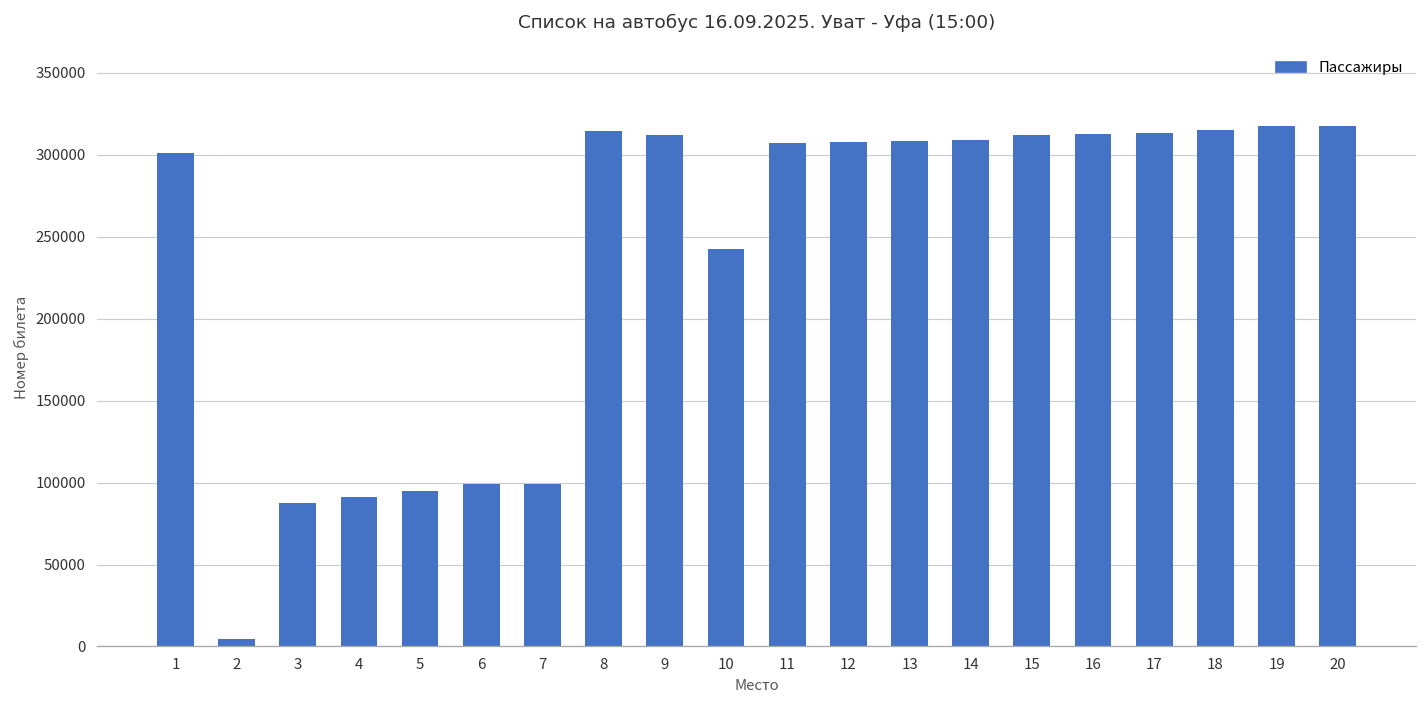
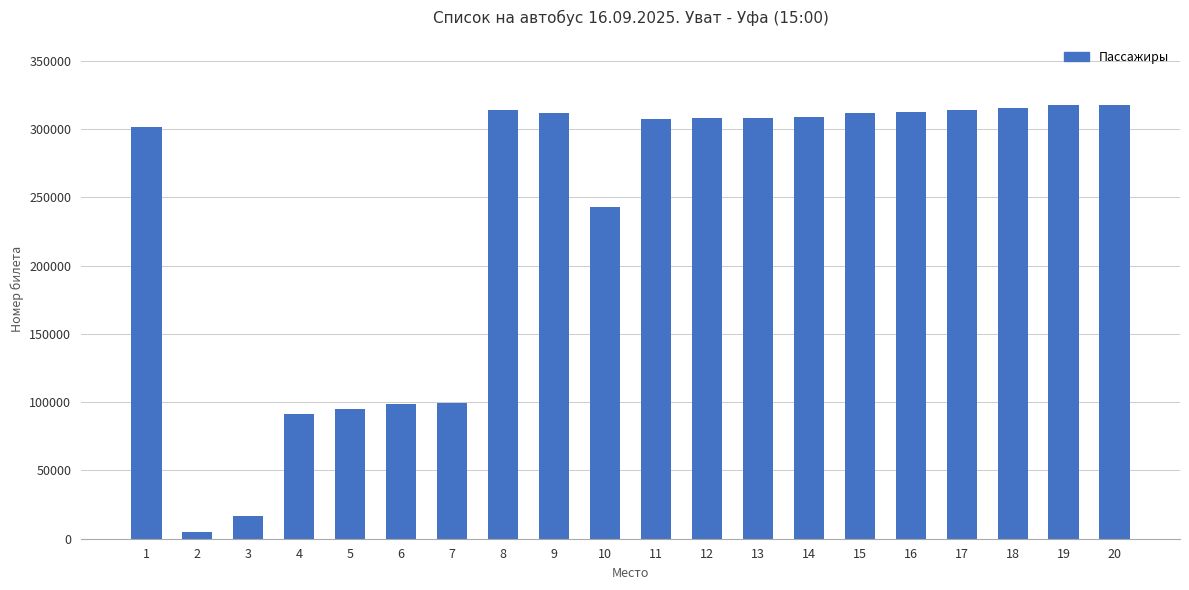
  {
    "1": 301000,
    "2": 5000,
-   "3": 87000,
+   "3": 16000,
    "4": 91000,
    "5": 95000,
    "6": 99000,
    "7": 99000,
    "8": 314000,
    "9": 312000,
    "10": 243000,
    "11": 307000,
    "12": 308000,
    "13": 308000,
    "14": 309000,
    "15": 312000,
    "16": 313000,
    "17": 314000,
    "18": 315000,
    "19": 317000,
    "20": 318000
  }
